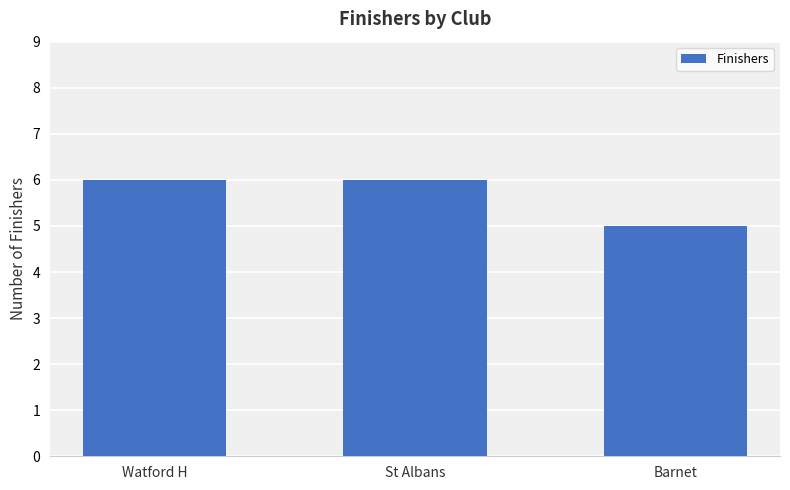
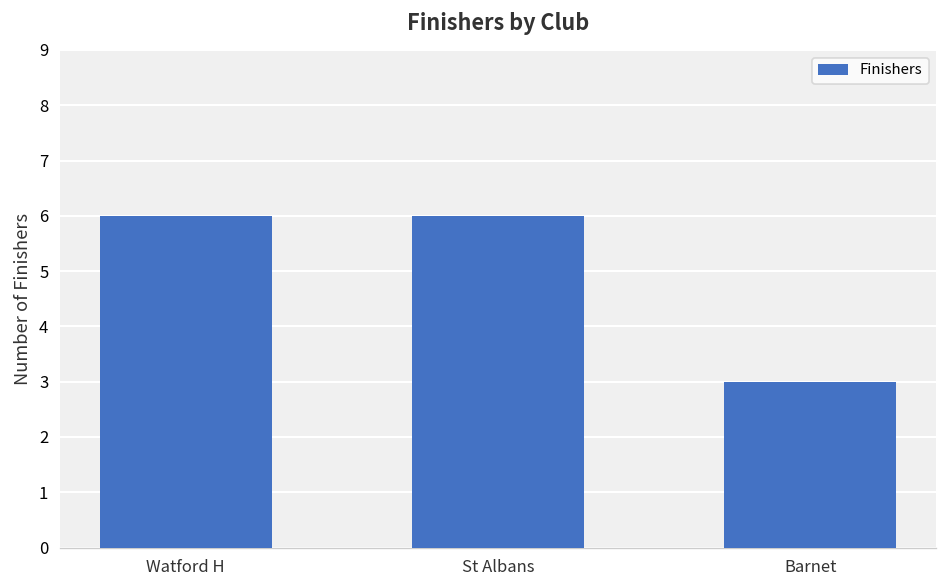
  {
    "Watford H": 6,
    "St Albans": 6,
-   "Barnet": 5
+   "Barnet": 3
  }
